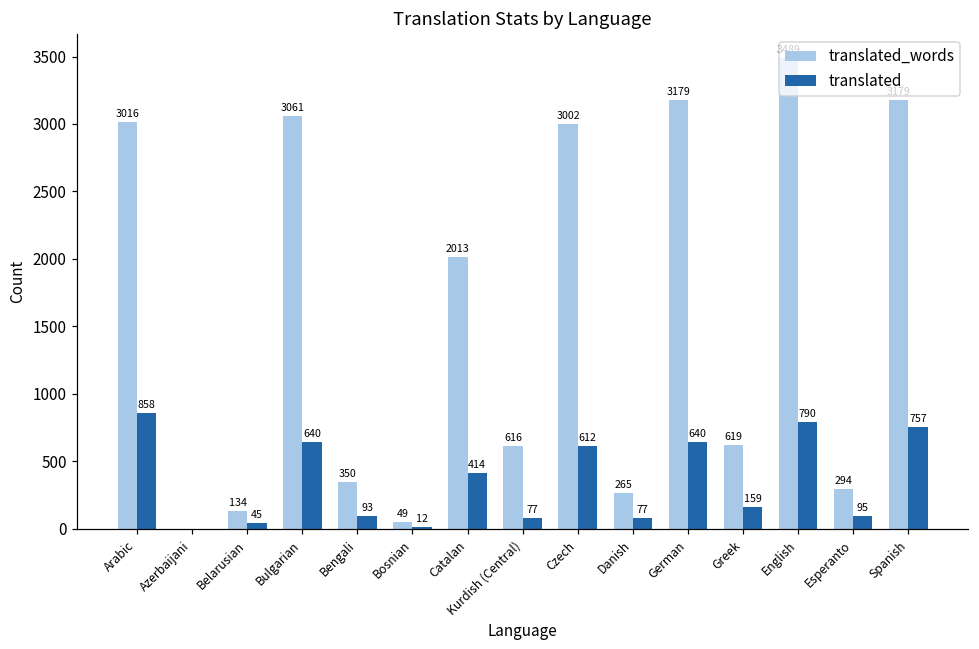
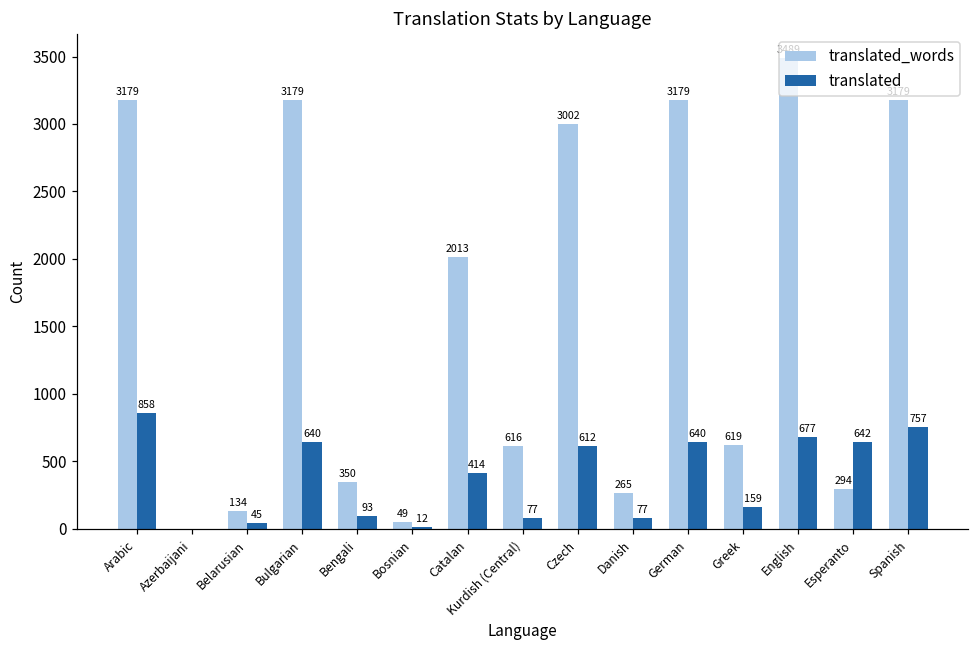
  {
    "translated_words": {
-     "Arabic": 3016,
+     "Arabic": 3179,
      "Belarusian": 134,
-     "Bulgarian": 3061,
+     "Bulgarian": 3179,
      "Bengali": 350,
      "Bosnian": 49,
      "Catalan": 2013,
      "Kurdish (Central)": 616,
      "Czech": 3002,
      "Danish": 265,
      "German": 3179,
      "Greek": 619,
      "Esperanto": 294
    },
    "translated": {
      "Arabic": 858,
      "Belarusian": 45,
      "Bulgarian": 640,
      "Bengali": 93,
      "Bosnian": 12,
      "Catalan": 414,
      "Kurdish (Central)": 77,
      "Czech": 612,
      "Danish": 77,
      "German": 640,
      "Greek": 159,
-     "English": 790,
-     "Esperanto": 95,
+     "English": 677,
+     "Esperanto": 642,
      "Spanish": 757
    }
  }
